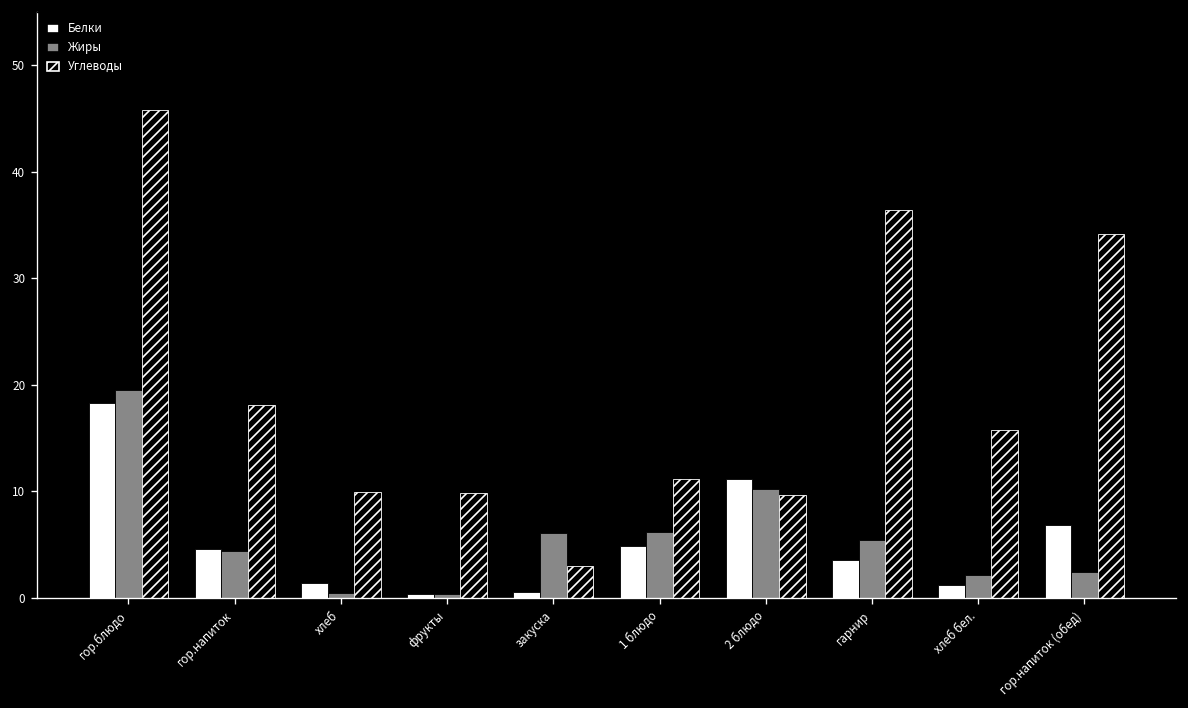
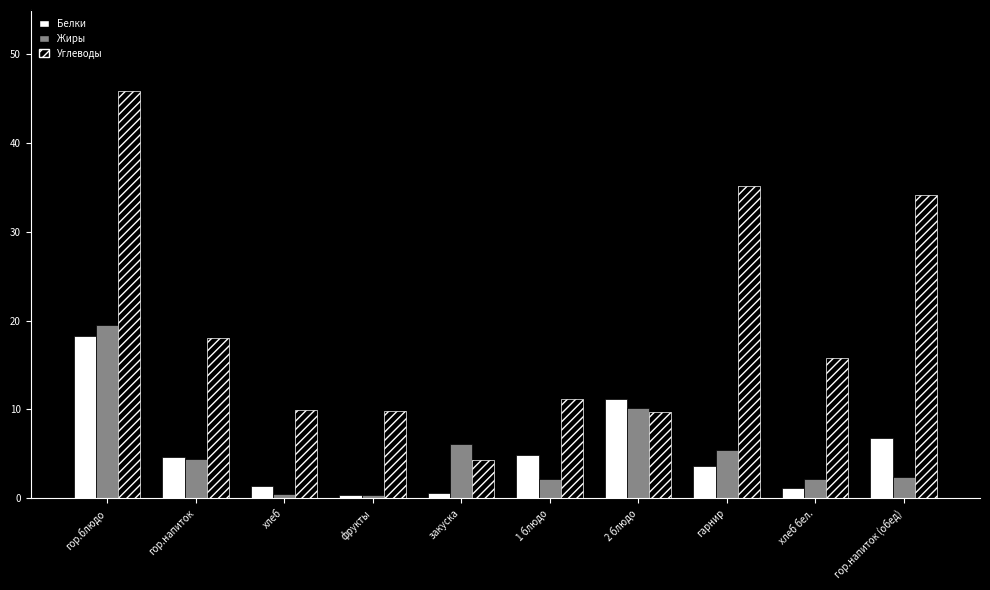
  {
    "Белки": {
      "гор.блюдо": 18,
      "гор.напиток": 5,
      "хлеб": 1,
      "фрукты": 0,
      "закуска": 1,
      "1 блюдо": 5,
      "2 блюдо": 11,
      "гарнир": 4,
      "хлеб бел.": 1,
      "гор.напиток (обед)": 7
    },
    "Жиры": {
      "гор.блюдо": 20,
      "гор.напиток": 4,
      "хлеб": 1,
      "фрукты": 0,
      "закуска": 6,
-     "1 блюдо": 6,
+     "1 блюдо": 2,
      "2 блюдо": 10,
      "гарнир": 5,
      "хлеб бел.": 2,
      "гор.напиток (обед)": 2
    },
    "Углеводы": {
      "гор.блюдо": 46,
      "гор.напиток": 18,
      "хлеб": 10,
      "фрукты": 10,
-     "закуска": 3,
+     "закуска": 4,
      "1 блюдо": 11,
      "2 блюдо": 10,
-     "гарнир": 36,
+     "гарнир": 35,
      "хлеб бел.": 16,
      "гор.напиток (обед)": 34
    }
  }
